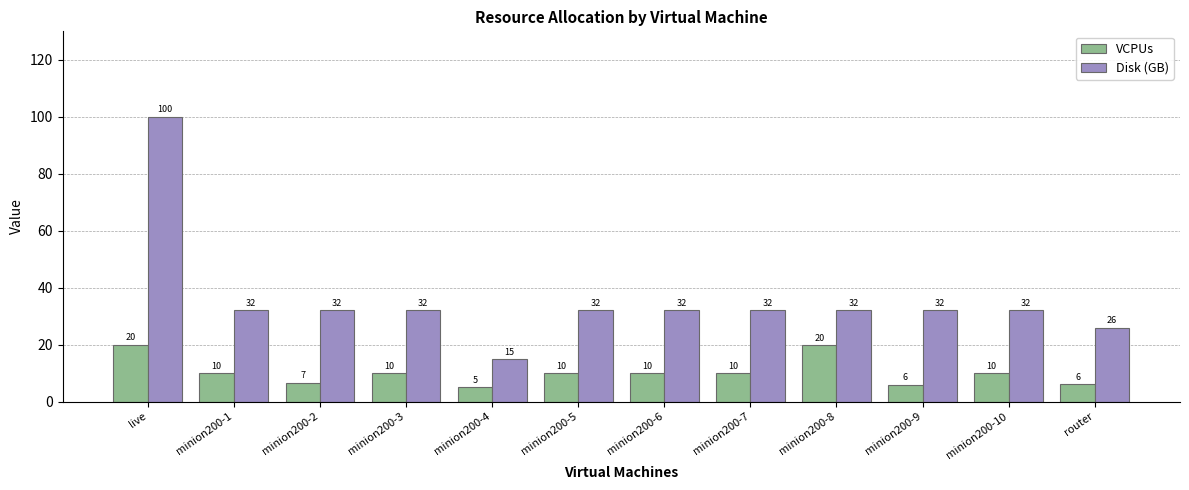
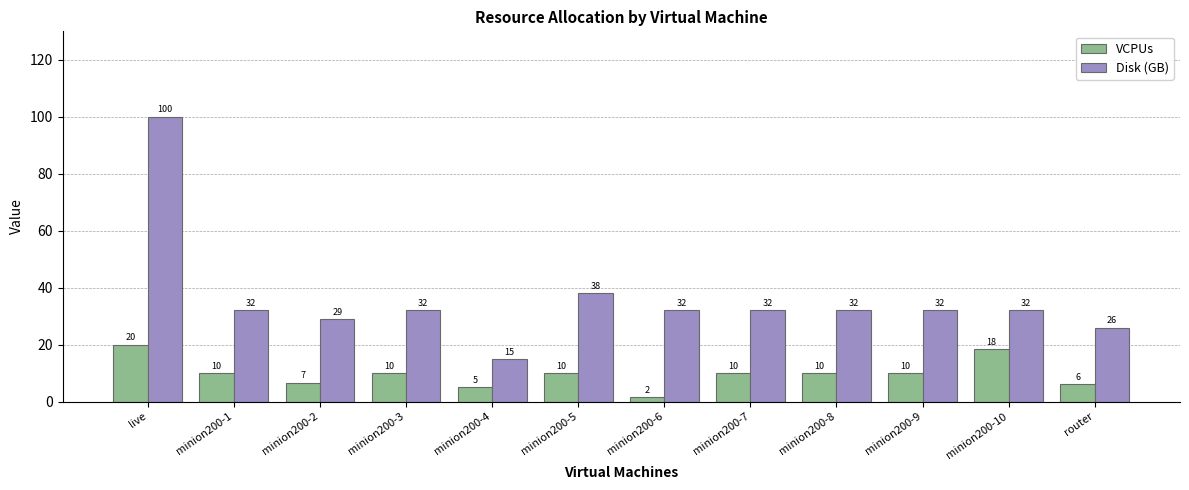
  {
    "VCPUs": {
      "live": 20,
      "minion200-1": 10,
      "minion200-2": 7,
      "minion200-3": 10,
      "minion200-4": 5,
      "minion200-5": 10,
-     "minion200-6": 10,
+     "minion200-6": 2,
      "minion200-7": 10,
-     "minion200-8": 20,
-     "minion200-9": 6,
-     "minion200-10": 10,
+     "minion200-8": 10,
+     "minion200-9": 10,
+     "minion200-10": 18,
      "router": 6
    },
    "Disk (GB)": {
      "live": 100,
      "minion200-1": 32,
-     "minion200-2": 32,
+     "minion200-2": 29,
      "minion200-3": 32,
      "minion200-4": 15,
-     "minion200-5": 32,
+     "minion200-5": 38,
      "minion200-6": 32,
      "minion200-7": 32,
      "minion200-8": 32,
      "minion200-9": 32,
      "minion200-10": 32,
      "router": 26
    }
  }
